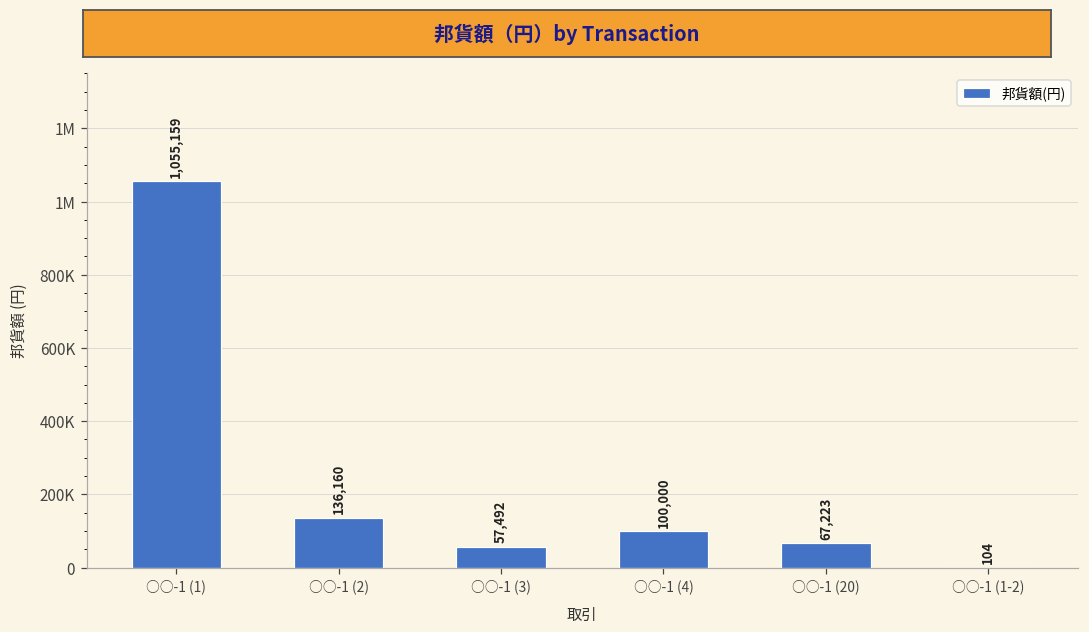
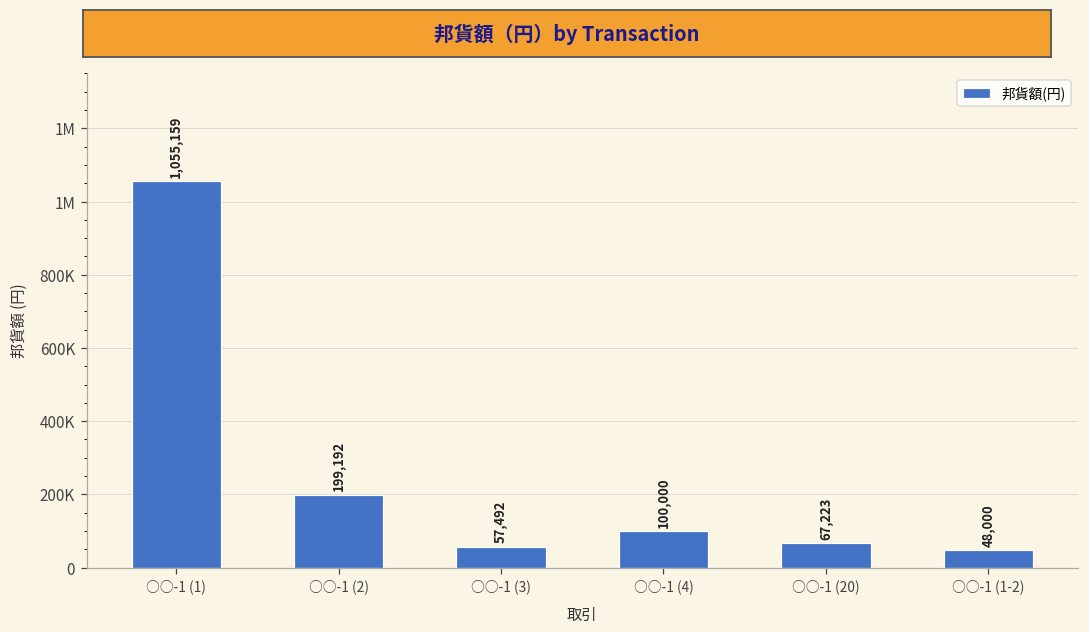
  {
    "○○-1 (1)": "1,055,159",
-   "○○-1 (2)": "136,160",
+   "○○-1 (2)": "199,192",
    "○○-1 (3)": "57,492",
    "○○-1 (4)": "100,000",
    "○○-1 (20)": "67,223",
-   "○○-1 (1-2)": "104"
+   "○○-1 (1-2)": "48,000"
  }
